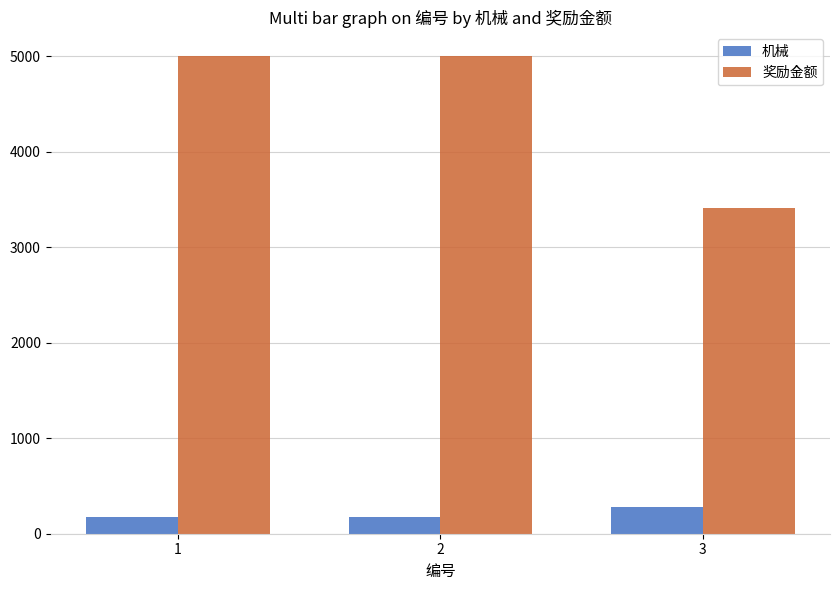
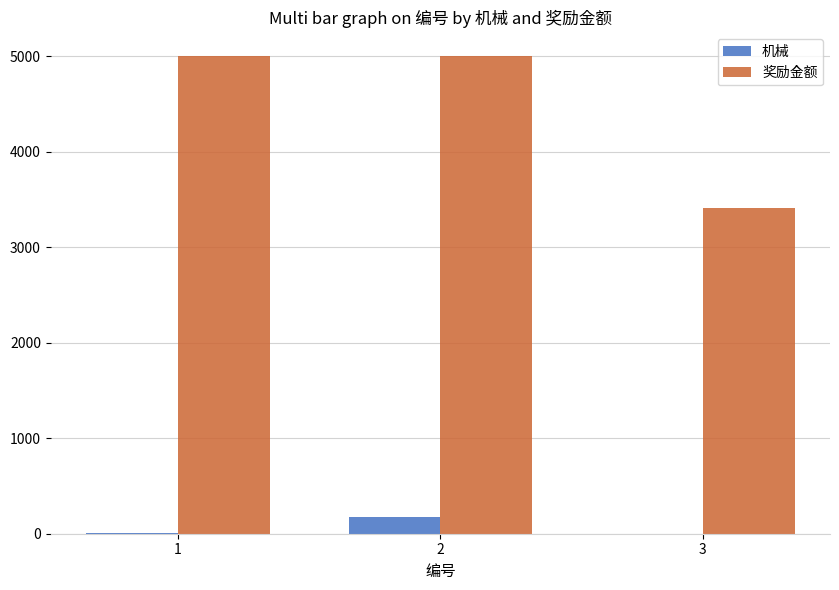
  {
    "机械": {
-     "1": 200,
+     "1": 0,
      "2": 200,
-     "3": 300
+     "3": 0
    },
    "奖励金额": {
      "1": 5000,
      "2": 5000,
      "3": 3400
    }
  }
